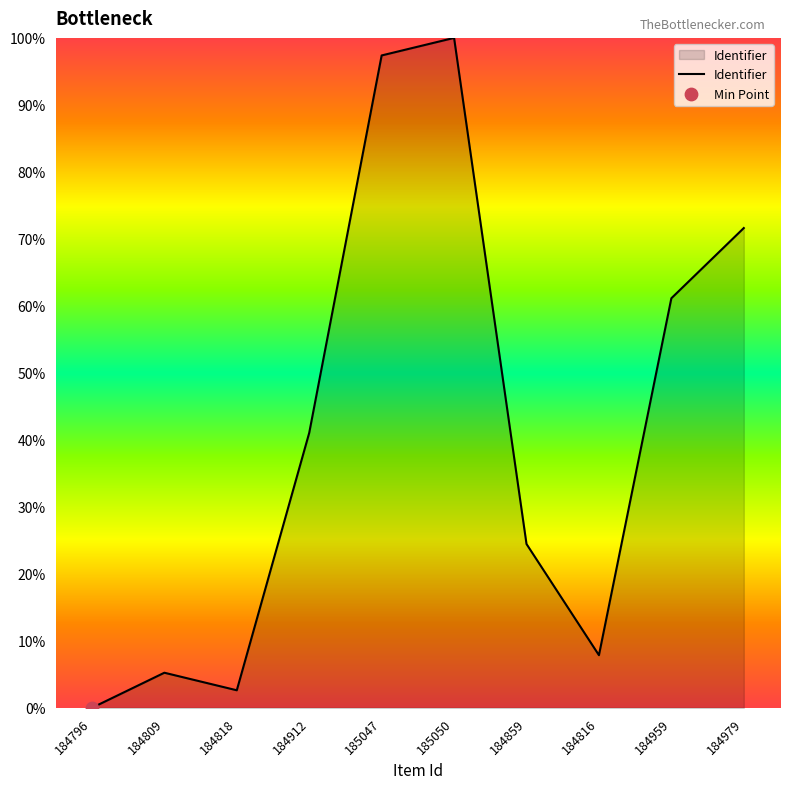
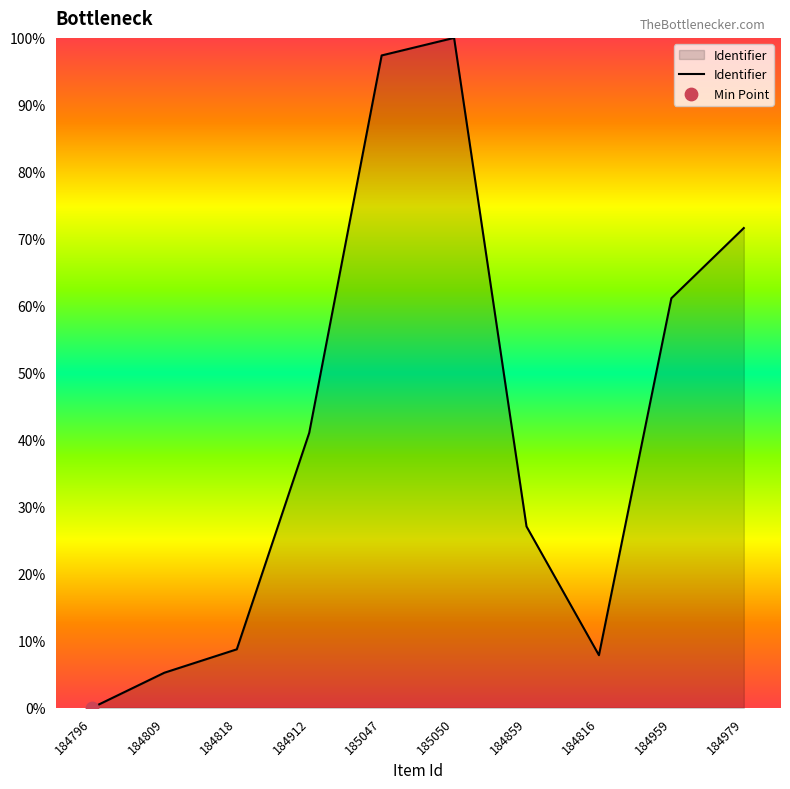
  {
    "Identifier": {
      "184809": "5%",
-     "184818": "3%",
+     "184818": "9%",
      "184912": "41%",
      "185047": "97%",
      "185050": "100%",
-     "184859": "24%",
+     "184859": "27%",
      "184816": "8%",
      "184959": "61%",
      "184979": "72%"
    }
  }
